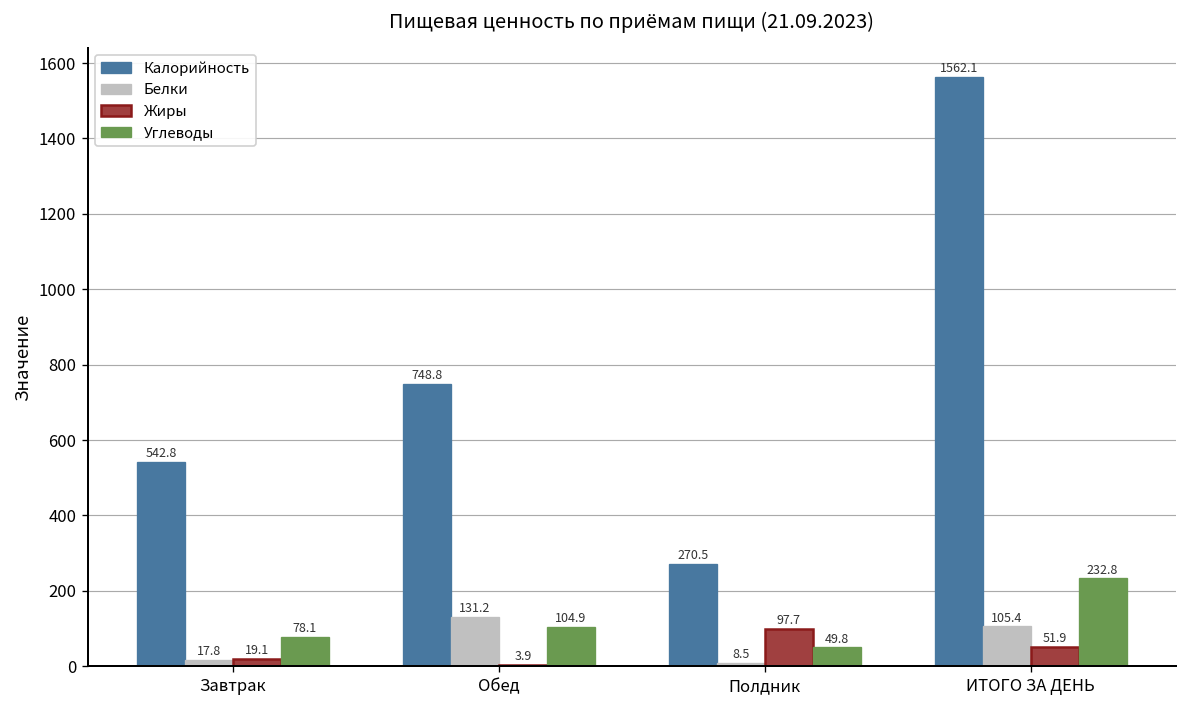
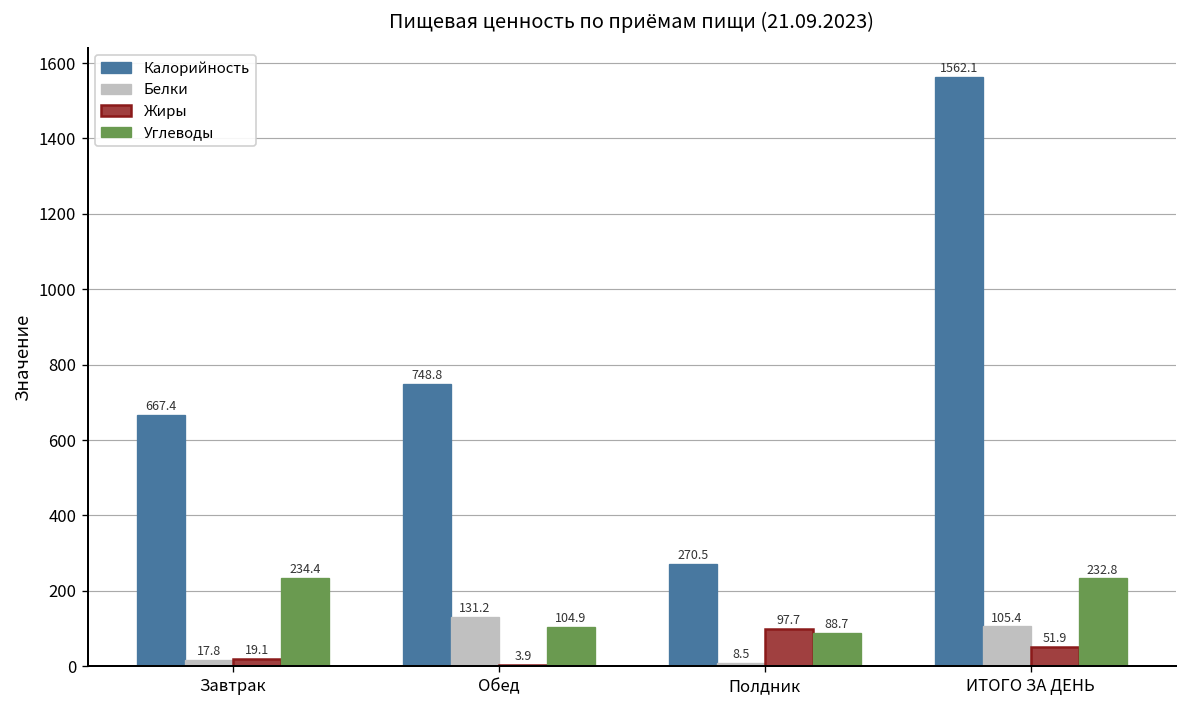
  {
    "Калорийность": {
-     "Завтрак": 542.8,
+     "Завтрак": 667.4,
      "Обед": 748.8,
      "Полдник": 270.5,
      "ИТОГО ЗА ДЕНЬ": 1562.1
    },
    "Белки": {
      "Завтрак": 17.8,
      "Обед": 131.2,
      "Полдник": 8.5,
      "ИТОГО ЗА ДЕНЬ": 105.4
    },
    "Жиры": {
      "Завтрак": 19.1,
      "Обед": 3.9,
      "Полдник": 97.7,
      "ИТОГО ЗА ДЕНЬ": 51.9
    },
    "Углеводы": {
-     "Завтрак": 78.1,
+     "Завтрак": 234.4,
      "Обед": 104.9,
-     "Полдник": 49.8,
+     "Полдник": 88.7,
      "ИТОГО ЗА ДЕНЬ": 232.8
    }
  }
